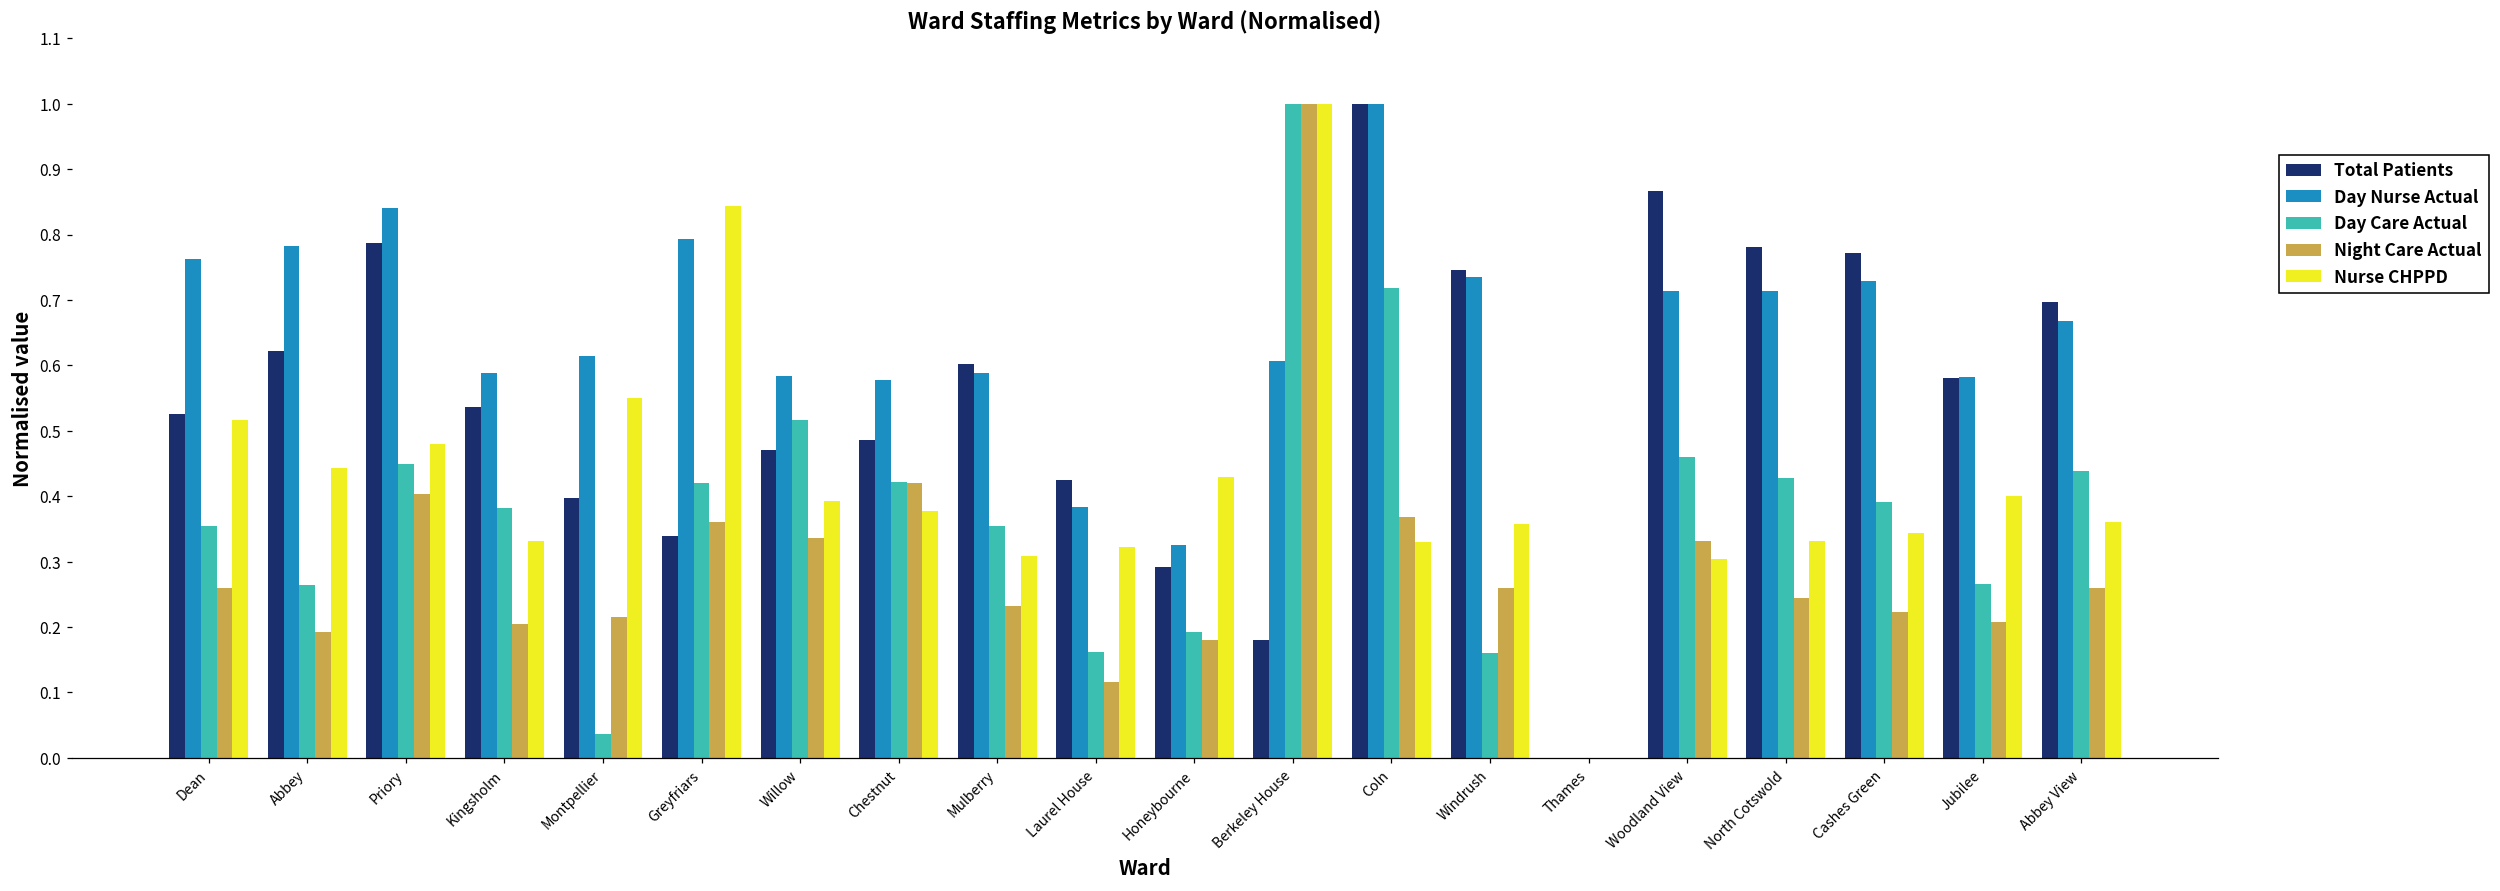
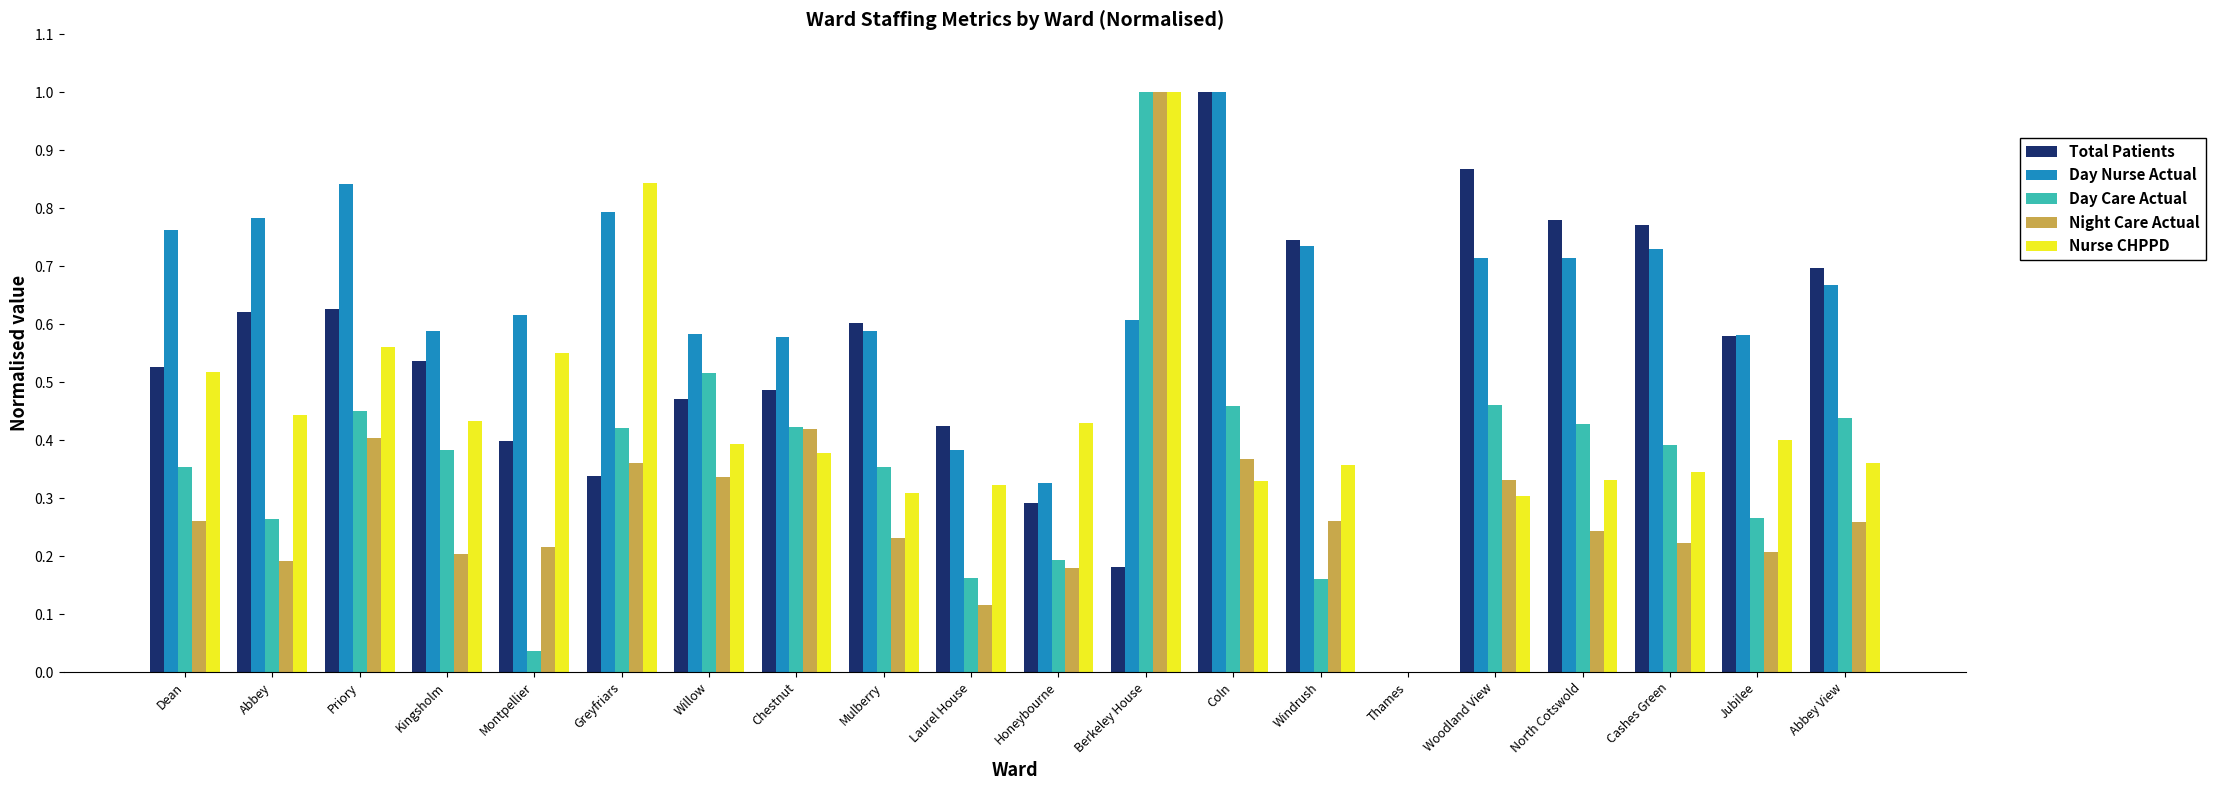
  {
    "Total Patients": {
      "Dean": 0.53,
      "Abbey": 0.62,
-     "Priory": 0.79,
+     "Priory": 0.63,
      "Kingsholm": 0.54,
      "Montpellier": 0.40,
      "Greyfriars": 0.34,
      "Willow": 0.47,
      "Chestnut": 0.49,
      "Mulberry": 0.60,
      "Laurel House": 0.43,
      "Honeybourne": 0.29,
      "Berkeley House": 0.18,
      "Coln": 1.00,
      "Windrush": 0.75,
      "Thames": 0.00,
      "Woodland View": 0.87,
      "North Cotswold": 0.78,
      "Cashes Green": 0.77,
      "Jubilee": 0.58,
      "Abbey View": 0.70
    },
    "Day Nurse Actual": {
      "Dean": 0.76,
      "Abbey": 0.78,
      "Priory": 0.84,
      "Kingsholm": 0.59,
      "Montpellier": 0.62,
      "Greyfriars": 0.79,
      "Willow": 0.58,
      "Chestnut": 0.58,
      "Mulberry": 0.59,
      "Laurel House": 0.38,
      "Honeybourne": 0.33,
      "Berkeley House": 0.61,
      "Coln": 1.00,
      "Windrush": 0.73,
      "Thames": 0.00,
      "Woodland View": 0.71,
      "North Cotswold": 0.71,
      "Cashes Green": 0.73,
      "Jubilee": 0.58,
      "Abbey View": 0.67
    },
    "Day Care Actual": {
      "Dean": 0.35,
      "Abbey": 0.26,
      "Priory": 0.45,
      "Kingsholm": 0.38,
      "Montpellier": 0.04,
      "Greyfriars": 0.42,
      "Willow": 0.52,
      "Chestnut": 0.42,
      "Mulberry": 0.35,
      "Laurel House": 0.16,
      "Honeybourne": 0.19,
      "Berkeley House": 1.00,
-     "Coln": 0.72,
+     "Coln": 0.46,
      "Windrush": 0.16,
      "Thames": 0.00,
      "Woodland View": 0.46,
      "North Cotswold": 0.43,
      "Cashes Green": 0.39,
      "Jubilee": 0.27,
      "Abbey View": 0.44
    },
    "Night Care Actual": {
      "Dean": 0.26,
      "Abbey": 0.19,
      "Priory": 0.40,
      "Kingsholm": 0.20,
      "Montpellier": 0.22,
      "Greyfriars": 0.36,
      "Willow": 0.34,
      "Chestnut": 0.42,
      "Mulberry": 0.23,
      "Laurel House": 0.12,
      "Honeybourne": 0.18,
      "Berkeley House": 1.00,
      "Coln": 0.37,
      "Windrush": 0.26,
      "Thames": 0.00,
      "Woodland View": 0.33,
      "North Cotswold": 0.24,
      "Cashes Green": 0.22,
      "Jubilee": 0.21,
      "Abbey View": 0.26
    },
    "Nurse CHPPD": {
      "Dean": 0.52,
      "Abbey": 0.44,
-     "Priory": 0.48,
-     "Kingsholm": 0.33,
+     "Priory": 0.56,
+     "Kingsholm": 0.43,
      "Montpellier": 0.55,
      "Greyfriars": 0.84,
      "Willow": 0.39,
      "Chestnut": 0.38,
      "Mulberry": 0.31,
      "Laurel House": 0.32,
      "Honeybourne": 0.43,
      "Berkeley House": 1.00,
      "Coln": 0.33,
      "Windrush": 0.36,
      "Thames": 0.00,
      "Woodland View": 0.30,
      "North Cotswold": 0.33,
      "Cashes Green": 0.34,
      "Jubilee": 0.40,
      "Abbey View": 0.36
    }
  }
